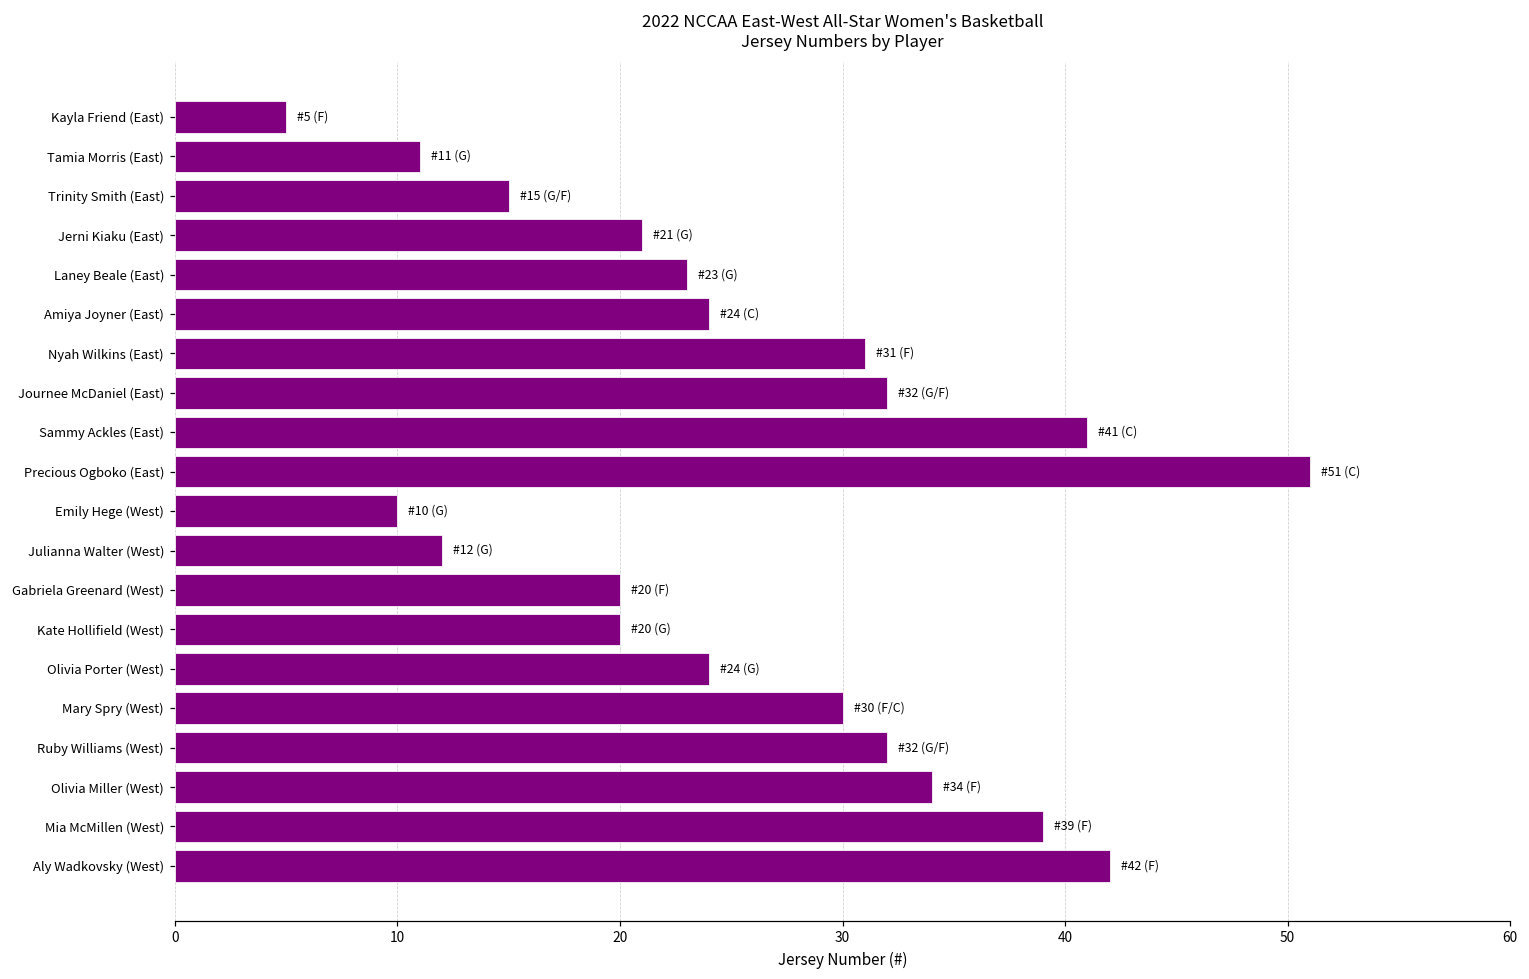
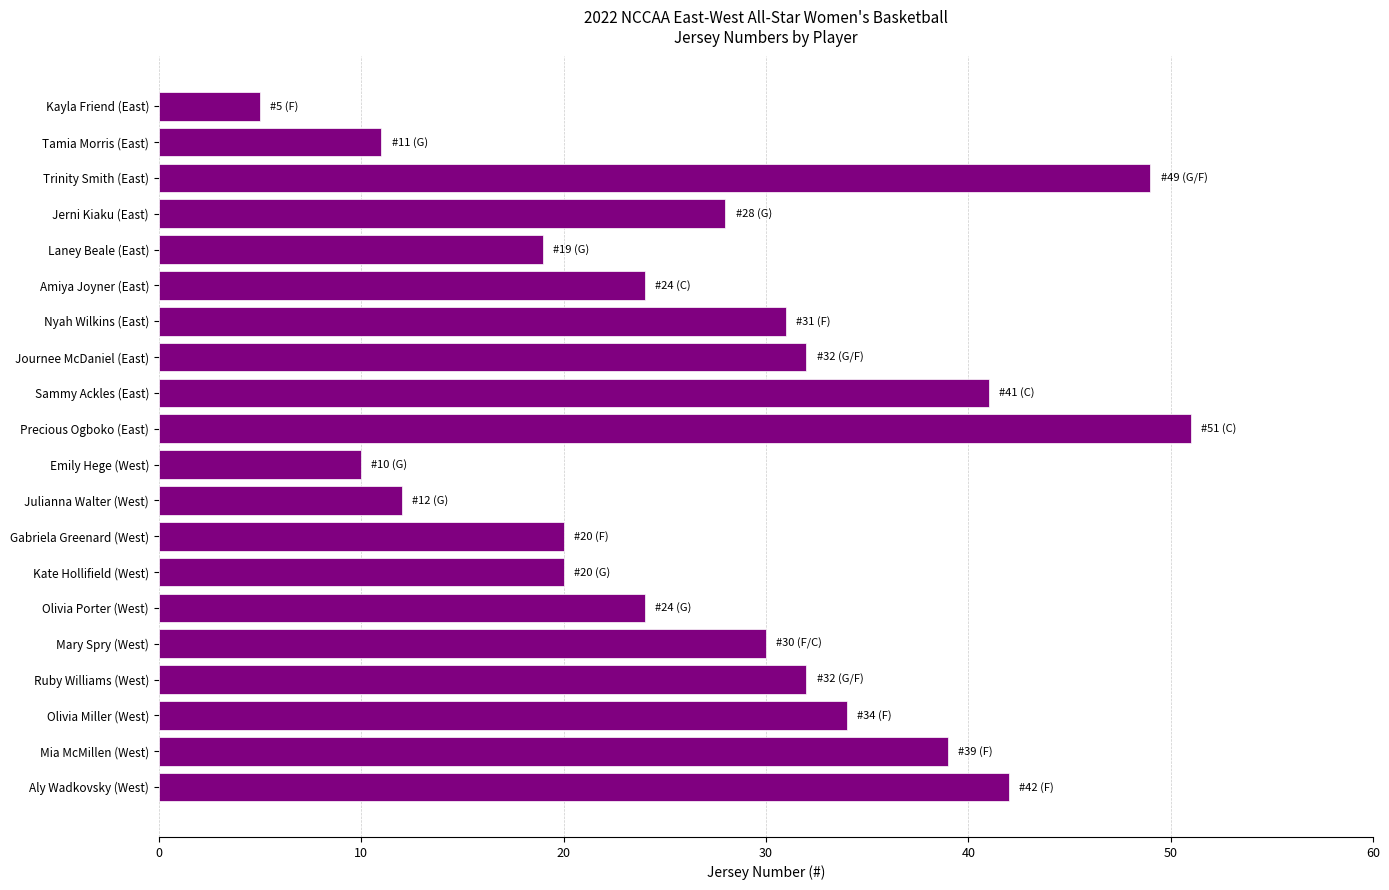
  {
    "Kayla Friend (East)": 5,
    "Tamia Morris (East)": 11,
-   "Trinity Smith (East)": 15,
-   "Jerni Kiaku (East)": 21,
-   "Laney Beale (East)": 23,
+   "Trinity Smith (East)": 49,
+   "Jerni Kiaku (East)": 28,
+   "Laney Beale (East)": 19,
    "Amiya Joyner (East)": 24,
    "Nyah Wilkins (East)": 31,
    "Journee McDaniel (East)": 32,
    "Sammy Ackles (East)": 41,
    "Precious Ogboko (East)": 51,
    "Emily Hege (West)": 10,
    "Julianna Walter (West)": 12,
    "Gabriela Greenard (West)": 20,
    "Kate Hollifield (West)": 20,
    "Olivia Porter (West)": 24,
    "Mary Spry (West)": 30,
    "Ruby Williams (West)": 32,
    "Olivia Miller (West)": 34,
    "Mia McMillen (West)": 39,
    "Aly Wadkovsky (West)": 42
  }
